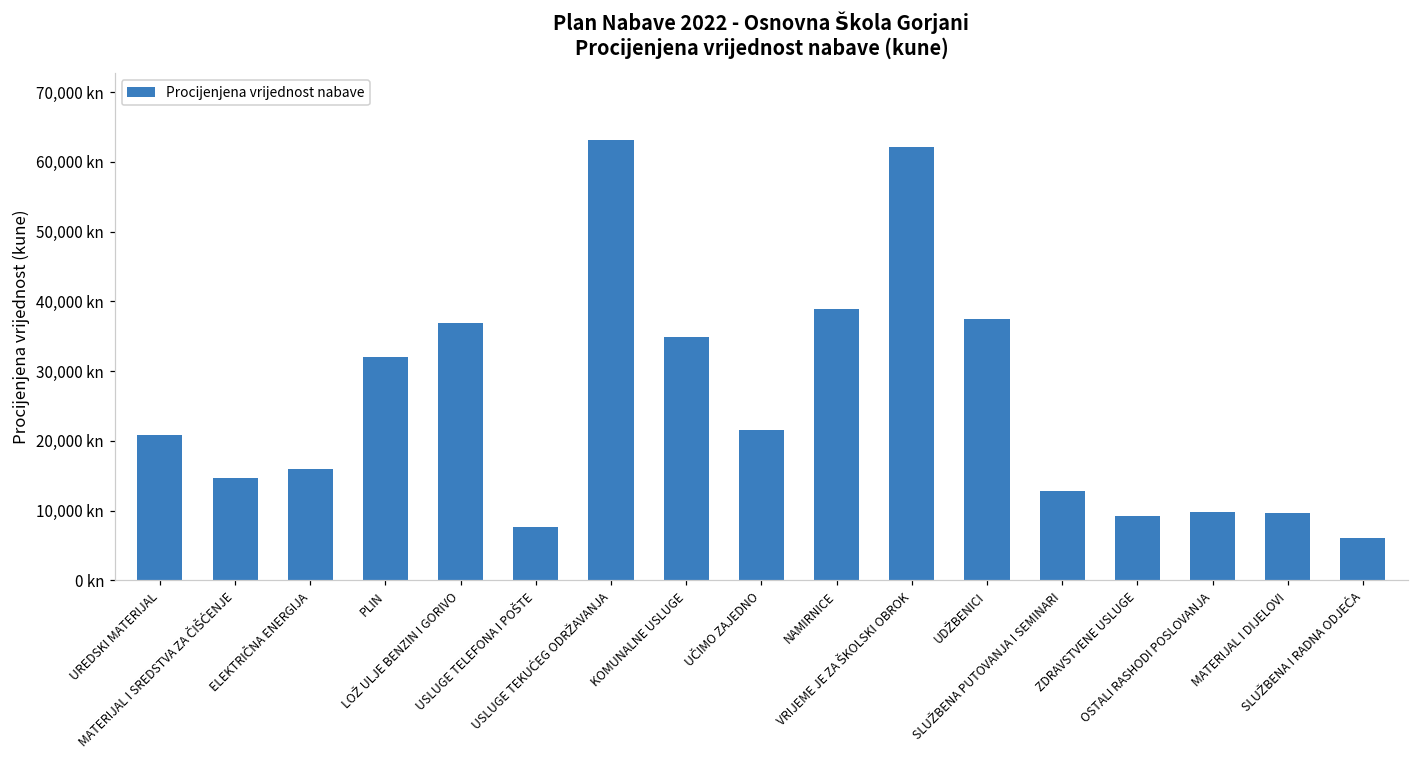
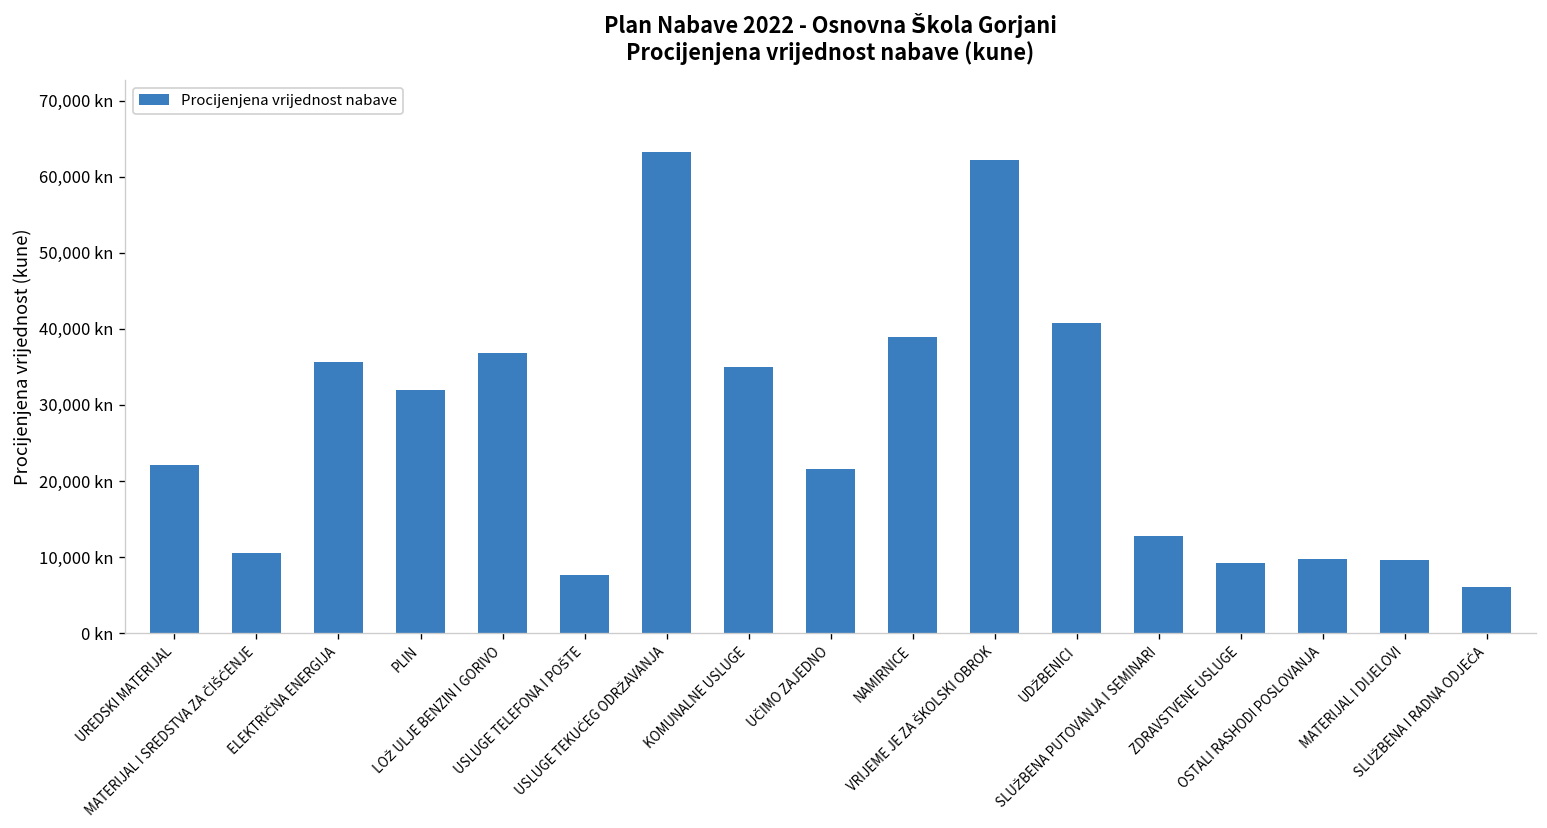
  {
-   "UREDSKI MATERIJAL": "21,000 kn",
-   "MATERIJAL I SREDSTVA ZA ČIŠĆENJE": "15,000 kn",
-   "ELEKTRIČNA ENERGIJA": "16,000 kn",
+   "UREDSKI MATERIJAL": "22,000 kn",
+   "MATERIJAL I SREDSTVA ZA ČIŠĆENJE": "11,000 kn",
+   "ELEKTRIČNA ENERGIJA": "36,000 kn",
    "PLIN": "32,000 kn",
    "LOŽ ULJE BENZIN I GORIVO": "37,000 kn",
    "USLUGE TELEFONA I POŠTE": "8,000 kn",
    "USLUGE TEKUĆEG ODRŽAVANJA": "63,000 kn",
    "KOMUNALNE USLUGE": "35,000 kn",
    "UČIMO ZAJEDNO": "22,000 kn",
    "NAMIRNICE": "39,000 kn",
    "VRIJEME JE ZA ŠKOLSKI OBROK": "62,000 kn",
-   "UDŽBENICI": "37,000 kn",
+   "UDŽBENICI": "41,000 kn",
    "SLUŽBENA PUTOVANJA I SEMINARI": "13,000 kn",
    "ZDRAVSTVENE USLUGE": "9,000 kn",
    "OSTALI RASHODI POSLOVANJA": "10,000 kn",
    "MATERIJAL I DIJELOVI": "10,000 kn",
    "SLUŽBENA I RADNA ODJEĆA": "6,000 kn"
  }
